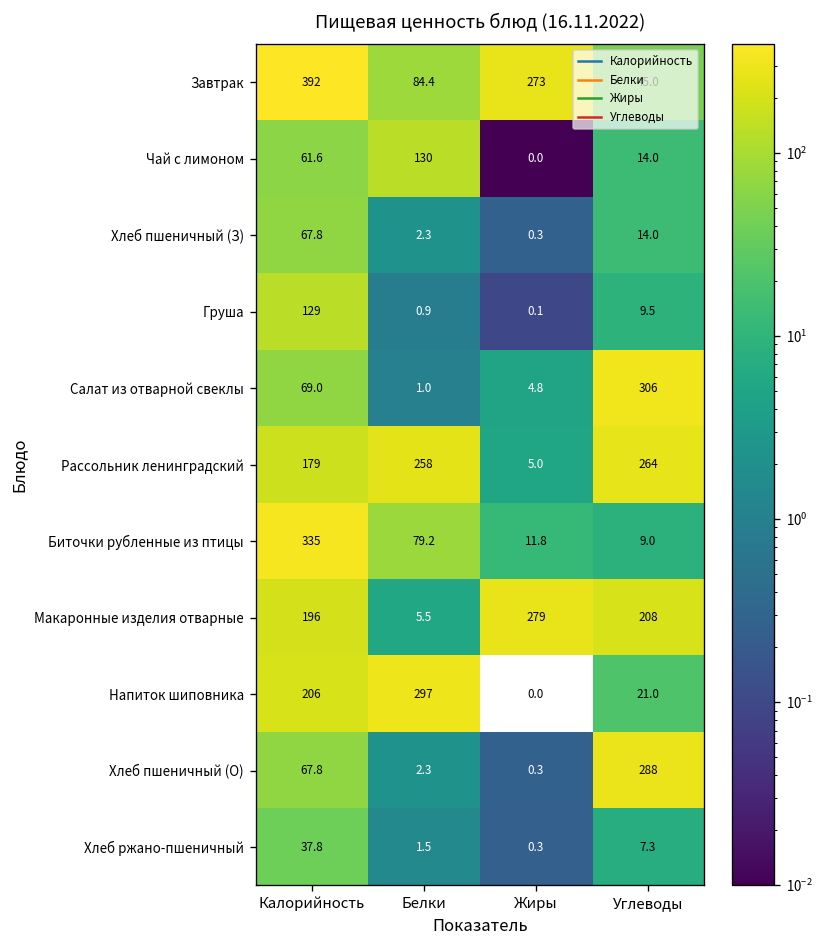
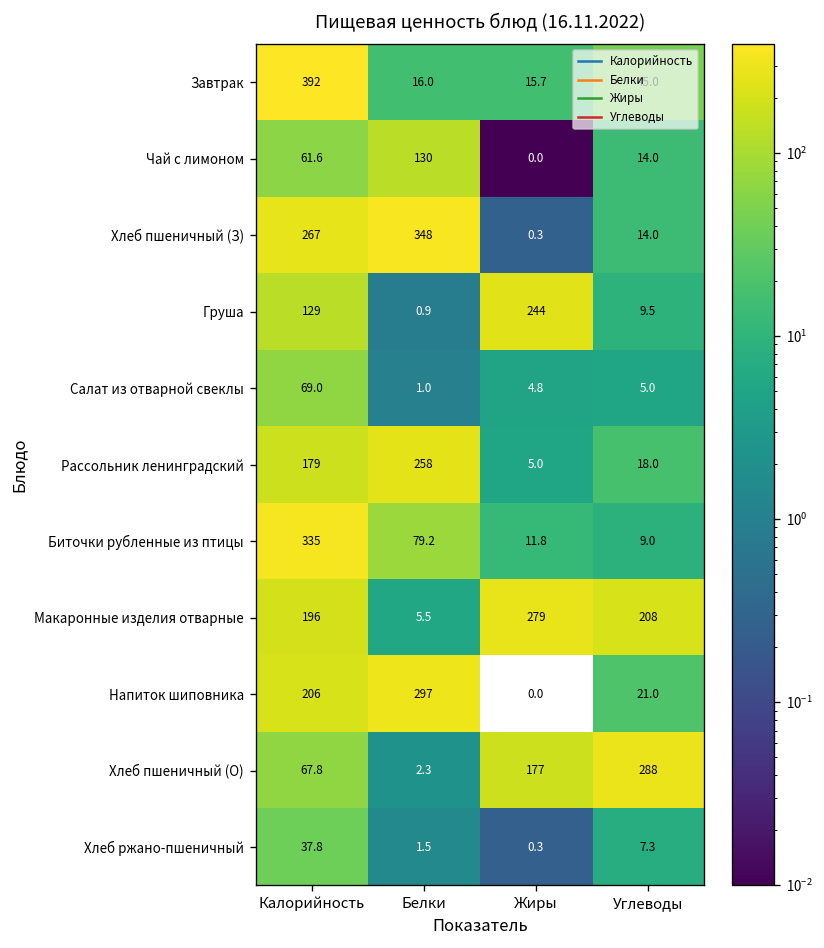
  {
    "Завтрак": {
      "Калорийность": 392,
-     "Белки": 84.4,
-     "Жиры": 273
+     "Белки": 16.0,
+     "Жиры": 15.7
    },
    "Чай с лимоном": {
      "Калорийность": 61.6,
      "Белки": 130,
      "Жиры": 0.0,
      "Углеводы": 14.0
    },
    "Хлеб пшеничный (З)": {
-     "Калорийность": 67.8,
-     "Белки": 2.3,
+     "Калорийность": 267,
+     "Белки": 348,
      "Жиры": 0.3,
      "Углеводы": 14.0
    },
    "Груша": {
      "Калорийность": 129,
      "Белки": 0.9,
-     "Жиры": 0.1,
+     "Жиры": 244,
      "Углеводы": 9.5
    },
    "Салат из отварной свеклы": {
      "Калорийность": 69.0,
      "Белки": 1.0,
      "Жиры": 4.8,
-     "Углеводы": 306
+     "Углеводы": 5.0
    },
    "Рассольник ленинградский": {
      "Калорийность": 179,
      "Белки": 258,
      "Жиры": 5.0,
-     "Углеводы": 264
+     "Углеводы": 18.0
    },
    "Биточки рубленные из птицы": {
      "Калорийность": 335,
      "Белки": 79.2,
      "Жиры": 11.8,
      "Углеводы": 9.0
    },
    "Макаронные изделия отварные": {
      "Калорийность": 196,
      "Белки": 5.5,
      "Жиры": 279,
      "Углеводы": 208
    },
    "Напиток шиповника": {
      "Калорийность": 206,
      "Белки": 297,
      "Жиры": 0.0,
      "Углеводы": 21.0
    },
    "Хлеб пшеничный (О)": {
      "Калорийность": 67.8,
      "Белки": 2.3,
-     "Жиры": 0.3,
+     "Жиры": 177,
      "Углеводы": 288
    },
    "Хлеб ржано-пшеничный": {
      "Калорийность": 37.8,
      "Белки": 1.5,
      "Жиры": 0.3,
      "Углеводы": 7.3
    }
  }
